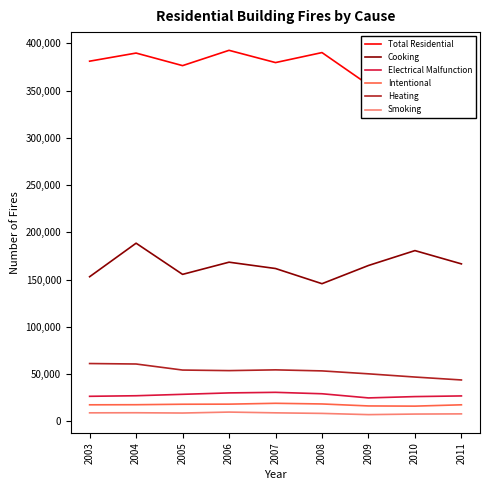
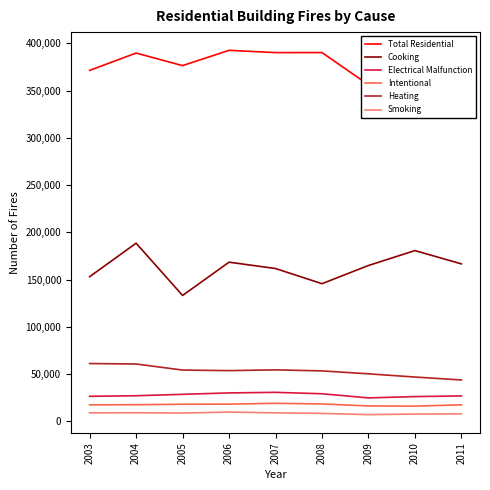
  {
    "Total Residential": {
-     "2003": "380,000",
+     "2003": "370,000",
      "2004": "390,000",
      "2005": "380,000",
      "2006": "390,000",
-     "2007": "380,000",
+     "2007": "390,000",
      "2008": "390,000"
    },
    "Cooking": {
      "2003": "150,000",
      "2004": "190,000",
-     "2005": "160,000",
+     "2005": "130,000",
      "2006": "170,000",
      "2007": "160,000",
      "2008": "150,000",
      "2009": "160,000",
      "2010": "180,000",
      "2011": "170,000"
    }
  }
